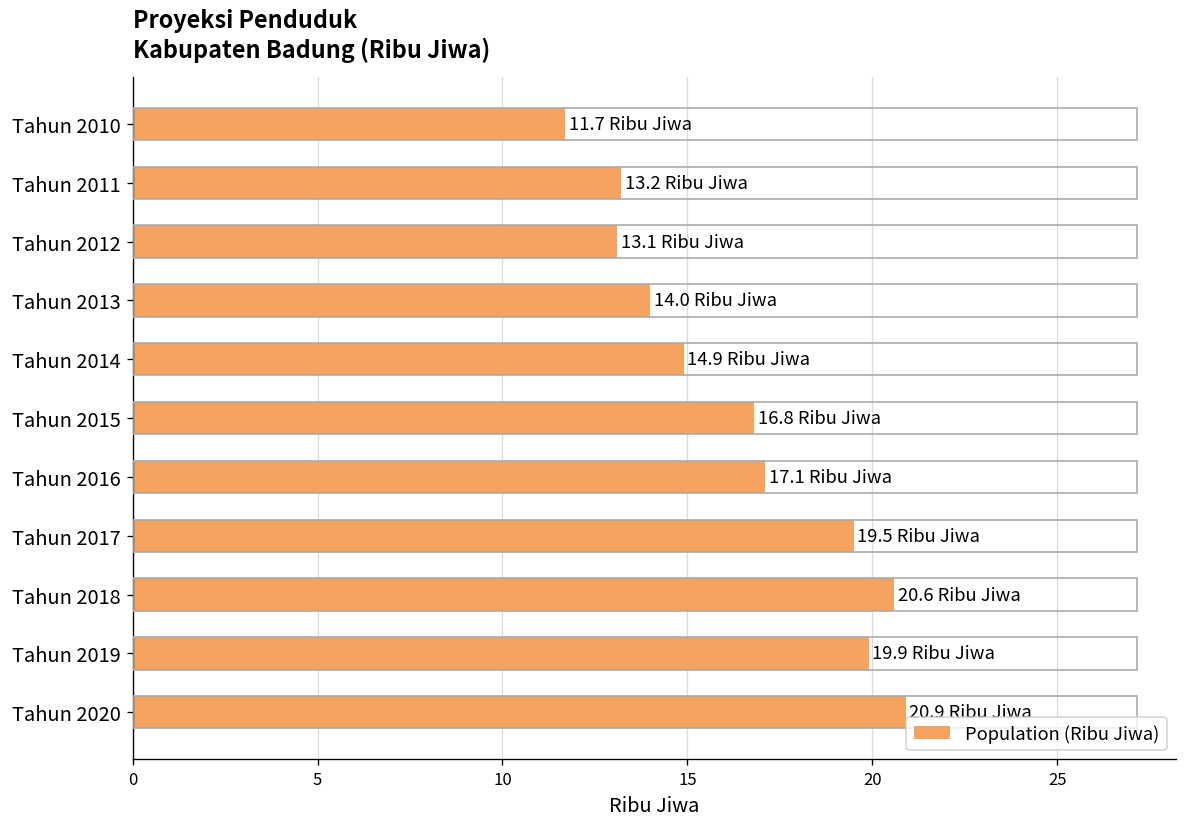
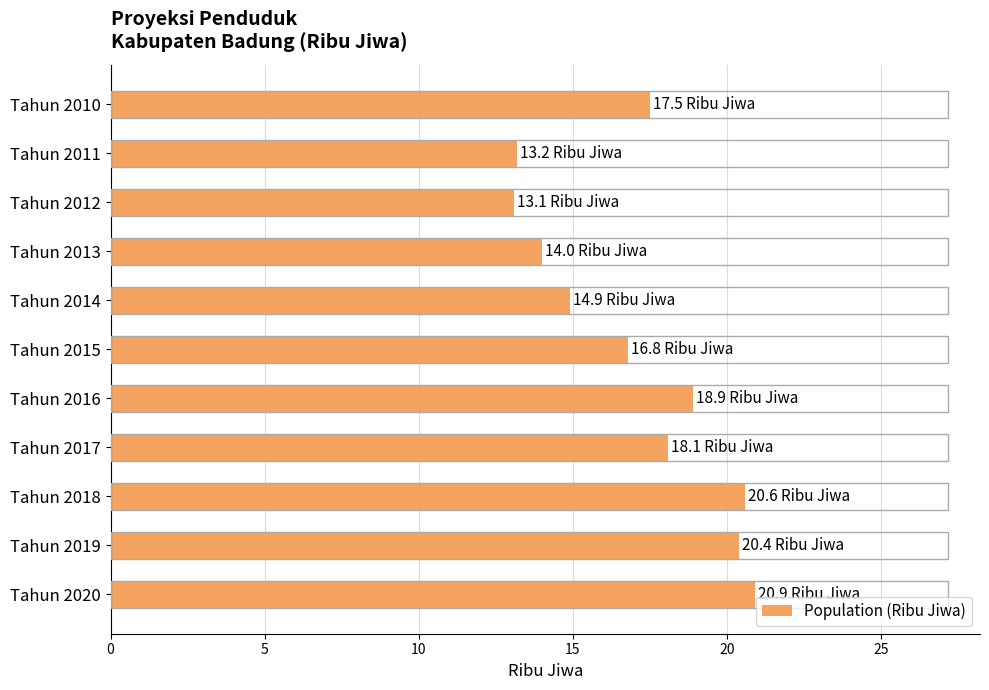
  {
-   "Tahun 2010": 11.7,
+   "Tahun 2010": 17.5,
    "Tahun 2011": 13.2,
    "Tahun 2012": 13.1,
    "Tahun 2013": 14.0,
    "Tahun 2014": 14.9,
    "Tahun 2015": 16.8,
-   "Tahun 2016": 17.1,
-   "Tahun 2017": 19.5,
+   "Tahun 2016": 18.9,
+   "Tahun 2017": 18.1,
    "Tahun 2018": 20.6,
-   "Tahun 2019": 19.9
+   "Tahun 2019": 20.4
  }
